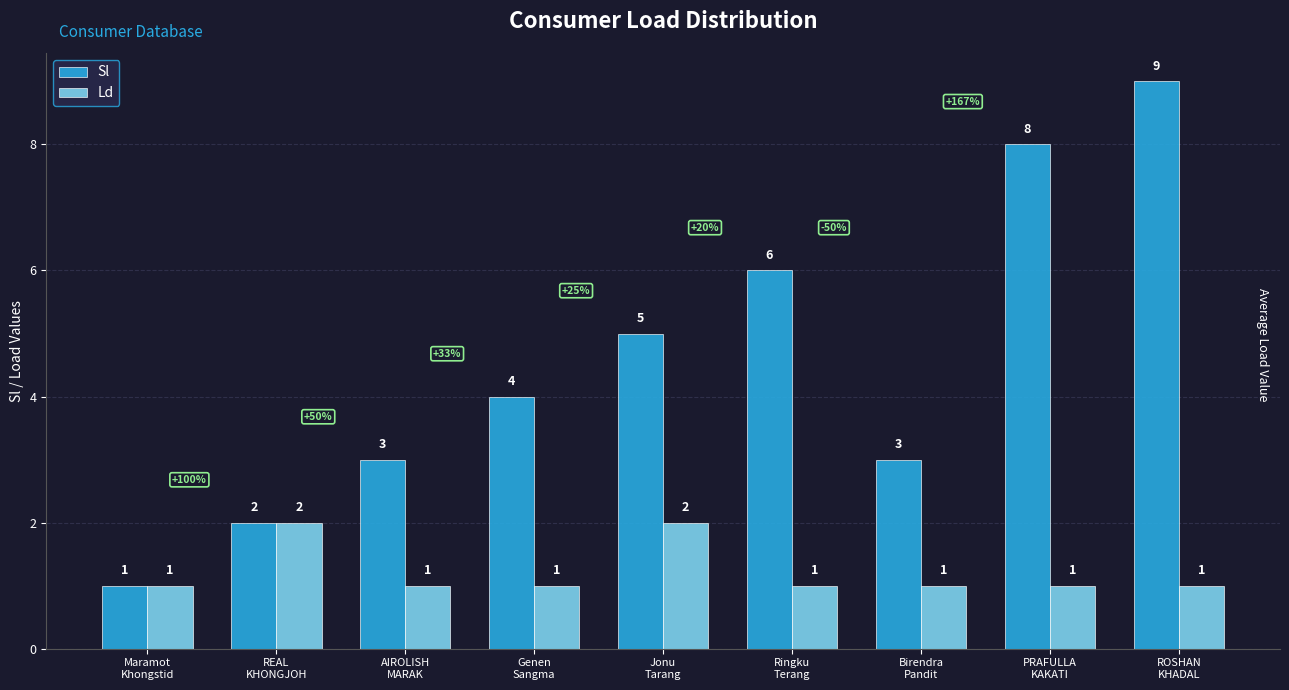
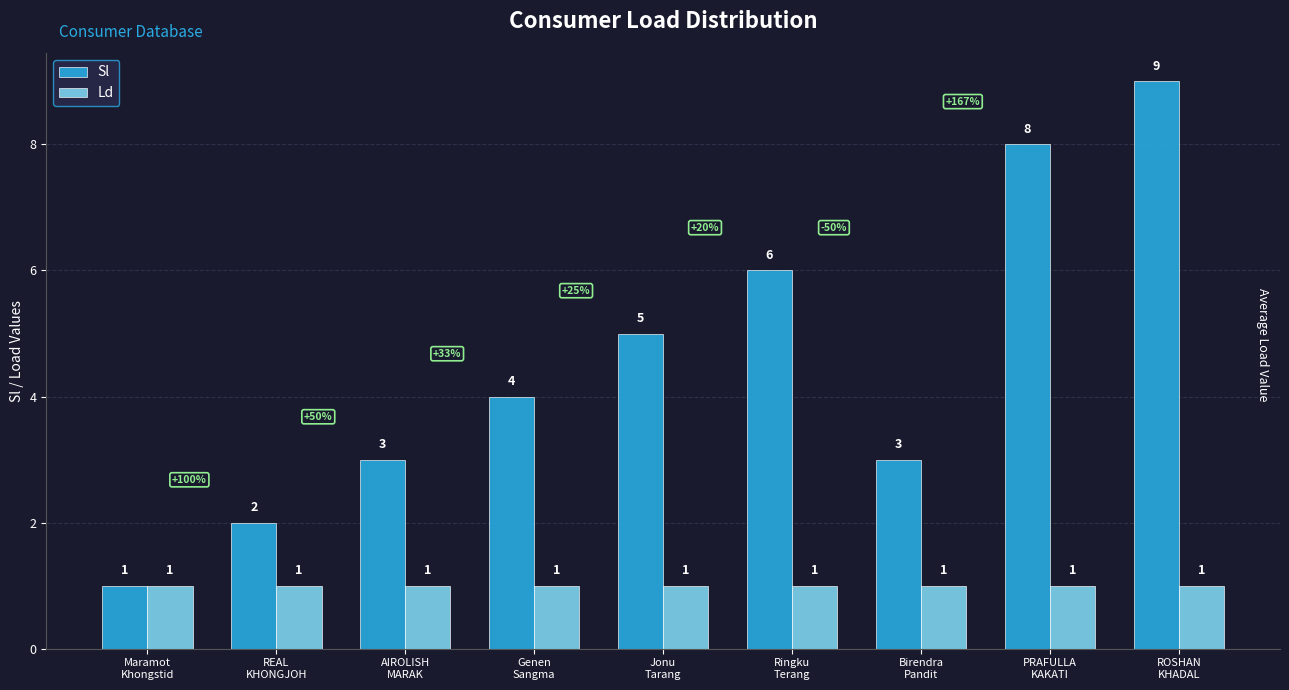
  {
    "Sl": {
      "Maramot Khongstid": 1,
      "REAL KHONGJOH": 2,
      "AIROLISH MARAK": 3,
      "Genen Sangma": 4,
      "Jonu Tarang": 5,
      "Ringku Terang": 6,
      "Birendra Pandit": 3,
      "PRAFULLA KAKATI": 8,
      "ROSHAN KHADAL": 9
    },
    "Ld": {
      "Maramot Khongstid": 1,
-     "REAL KHONGJOH": 2,
+     "REAL KHONGJOH": 1,
      "AIROLISH MARAK": 1,
      "Genen Sangma": 1,
-     "Jonu Tarang": 2,
+     "Jonu Tarang": 1,
      "Ringku Terang": 1,
      "Birendra Pandit": 1,
      "PRAFULLA KAKATI": 1,
      "ROSHAN KHADAL": 1
    }
  }
